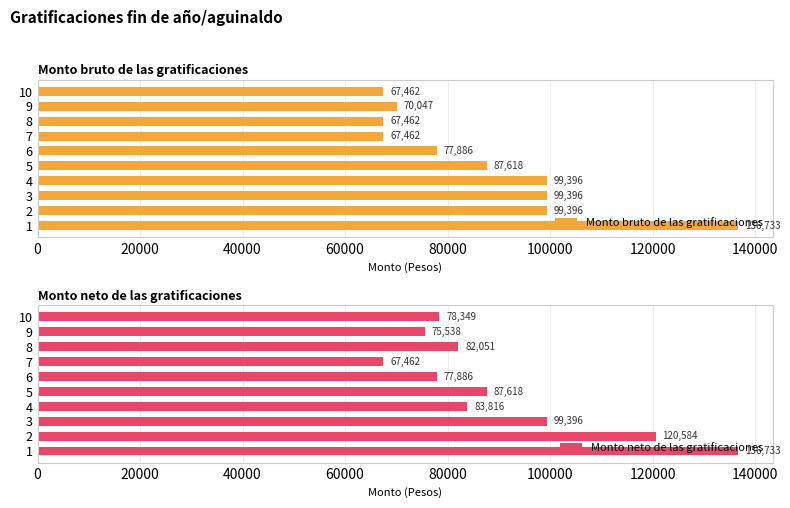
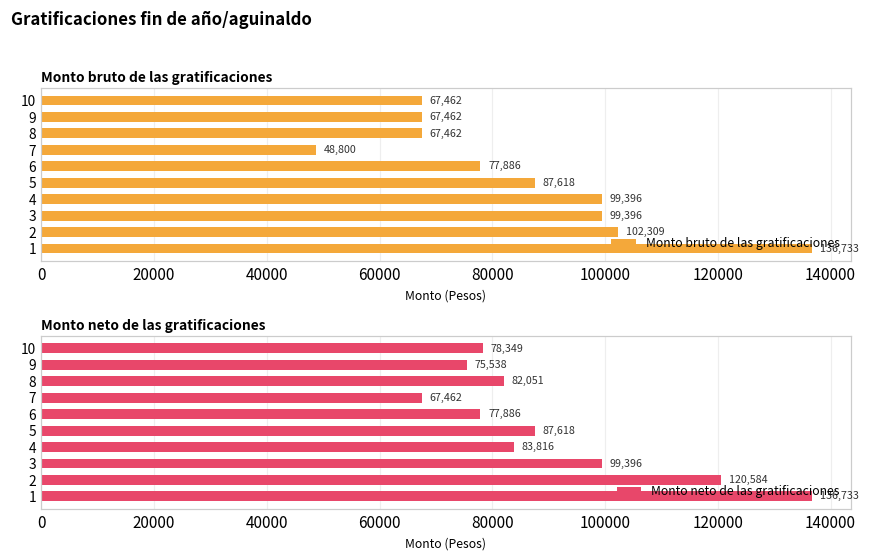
  {
    "Monto bruto de las gratificaciones": {
      "10": "67,462",
-     "9": "70,047",
+     "9": "67,462",
      "8": "67,462",
-     "7": "67,462",
+     "7": "48,800",
      "6": "77,886",
      "5": "87,618",
      "4": "99,396",
      "3": "99,396",
-     "2": "99,396",
+     "2": "102,309",
      "1": "136,733"
    },
    "Monto neto de las gratificaciones": {
      "10": "78,349",
      "9": "75,538",
      "8": "82,051",
      "7": "67,462",
      "6": "77,886",
      "5": "87,618",
      "4": "83,816",
      "3": "99,396",
      "2": "120,584",
      "1": "136,733"
    }
  }
